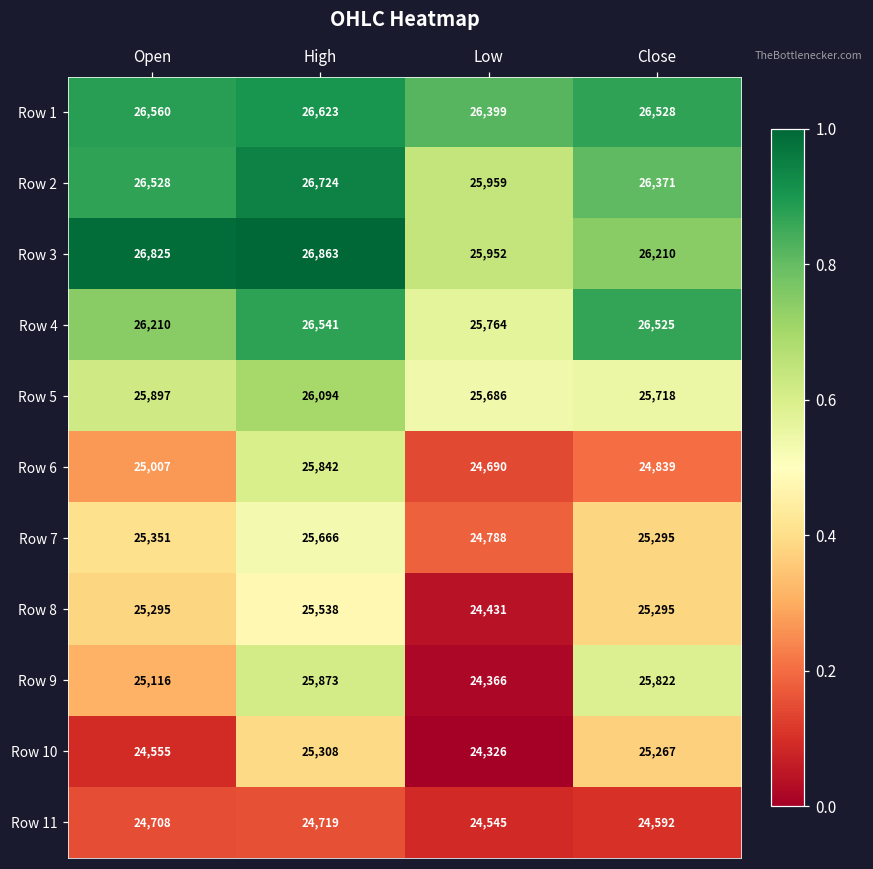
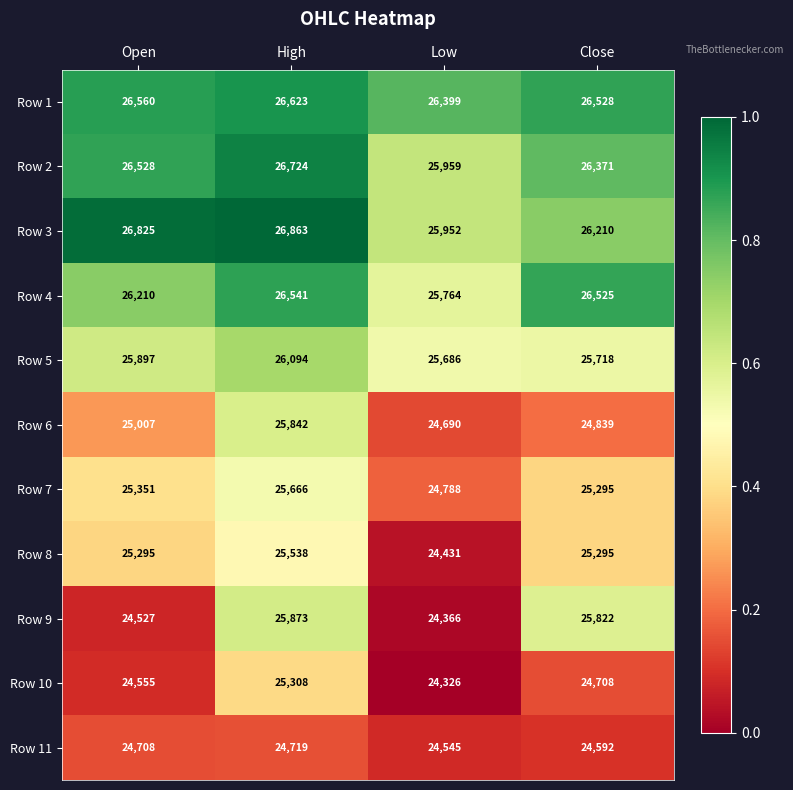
  {
    "Row 1": {
      "Open": "26,560",
      "High": "26,623",
      "Low": "26,399",
      "Close": "26,528"
    },
    "Row 2": {
      "Open": "26,528",
      "High": "26,724",
      "Low": "25,959",
      "Close": "26,371"
    },
    "Row 3": {
      "Open": "26,825",
      "High": "26,863",
      "Low": "25,952",
      "Close": "26,210"
    },
    "Row 4": {
      "Open": "26,210",
      "High": "26,541",
      "Low": "25,764",
      "Close": "26,525"
    },
    "Row 5": {
      "Open": "25,897",
      "High": "26,094",
      "Low": "25,686",
      "Close": "25,718"
    },
    "Row 6": {
      "Open": "25,007",
      "High": "25,842",
      "Low": "24,690",
      "Close": "24,839"
    },
    "Row 7": {
      "Open": "25,351",
      "High": "25,666",
      "Low": "24,788",
      "Close": "25,295"
    },
    "Row 8": {
      "Open": "25,295",
      "High": "25,538",
      "Low": "24,431",
      "Close": "25,295"
    },
    "Row 9": {
-     "Open": "25,116",
+     "Open": "24,527",
      "High": "25,873",
      "Low": "24,366",
      "Close": "25,822"
    },
    "Row 10": {
      "Open": "24,555",
      "High": "25,308",
      "Low": "24,326",
-     "Close": "25,267"
+     "Close": "24,708"
    },
    "Row 11": {
      "Open": "24,708",
      "High": "24,719",
      "Low": "24,545",
      "Close": "24,592"
    }
  }
